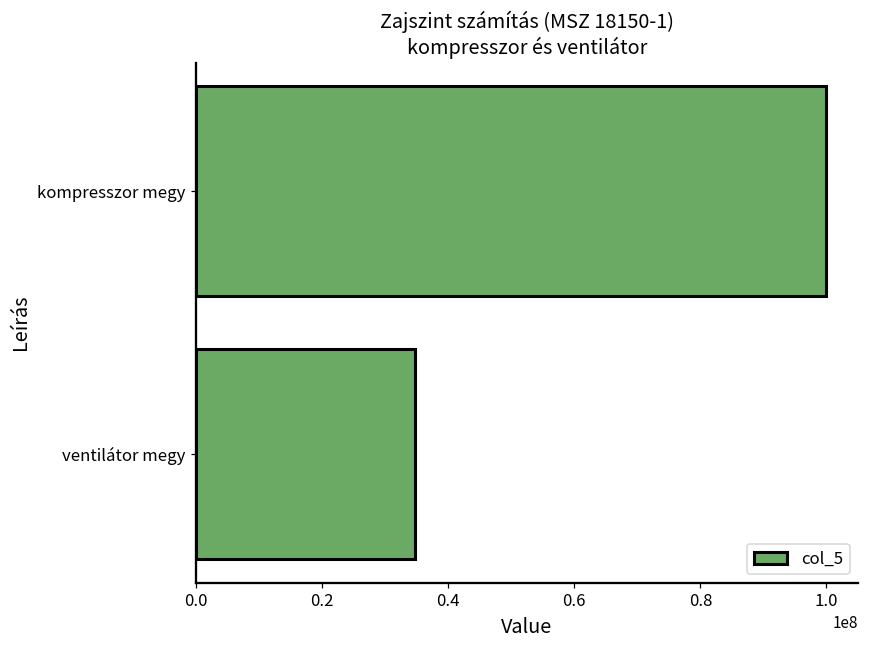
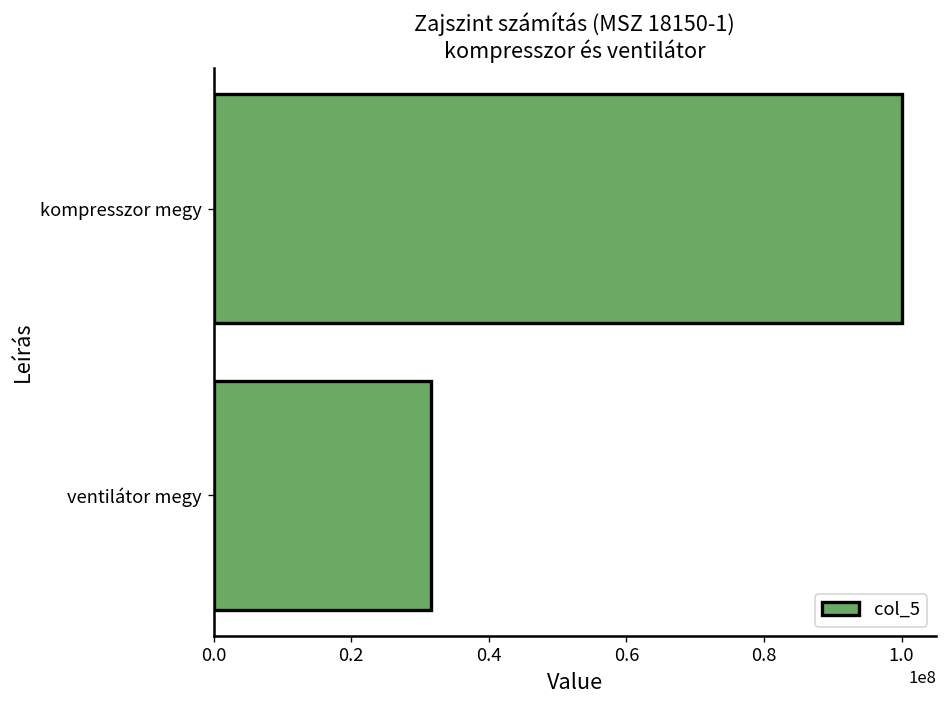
  {
    "kompresszor megy": 100000000,
-   "ventilátor megy": 35000000
+   "ventilátor megy": 32000000
  }
